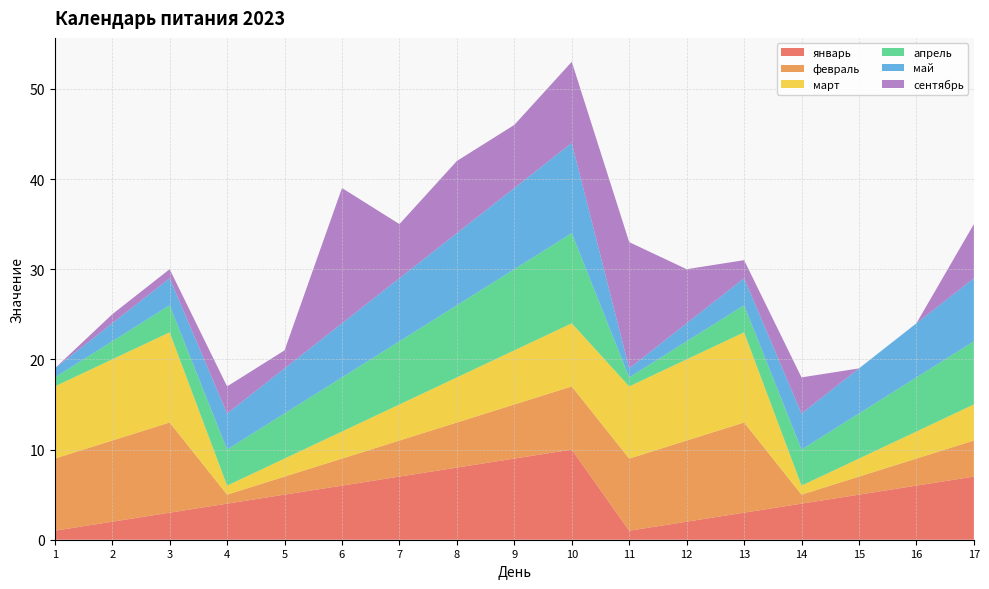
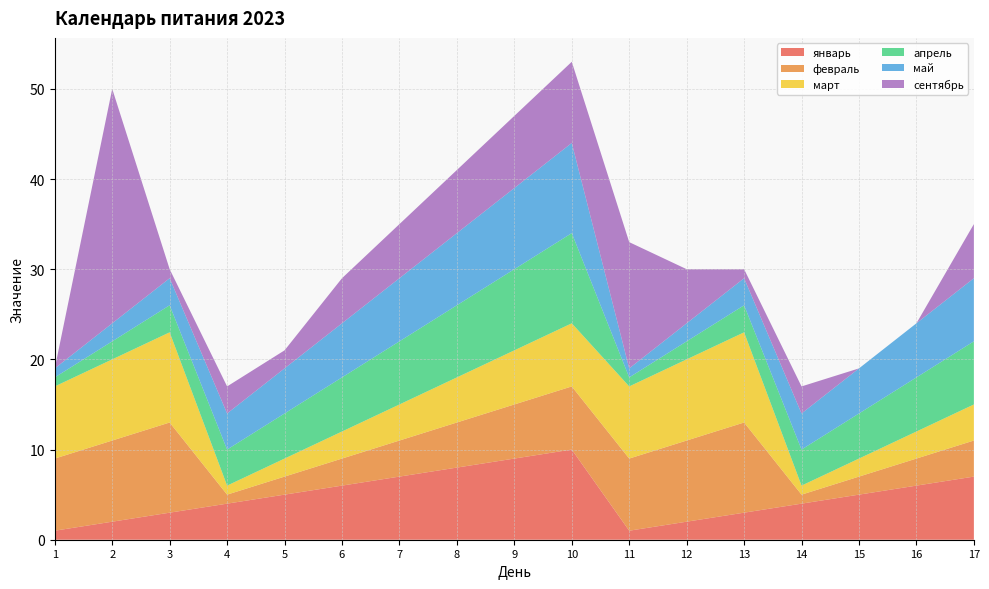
  {
    "март": {
      "1": 8,
      "2": 9,
      "3": 10,
      "4": 1,
      "5": 2,
      "6": 3,
      "7": 4,
      "8": 5,
      "9": 6,
      "10": 7,
      "11": 8,
      "12": 9,
      "13": 10,
      "14": 1,
      "15": 2,
      "16": 3,
      "17": 4
    },
    "апрель": {
      "1": 1,
      "2": 2,
      "3": 3,
      "4": 4,
      "5": 5,
      "6": 6,
      "7": 7,
      "8": 8,
      "9": 9,
      "10": 10,
      "11": 1,
      "12": 2,
      "13": 3,
      "14": 4,
      "15": 5,
      "16": 6,
      "17": 7
    },
    "май": {
      "2": 2,
      "3": 3,
      "4": 4,
      "5": 5,
      "6": 6,
      "7": 7,
      "8": 8,
      "9": 9,
      "10": 10,
      "11": 1,
      "12": 2,
      "13": 3,
      "14": 4,
      "17": 7
    },
    "сентябрь": {
-     "2": 1,
+     "2": 26,
      "3": 1,
      "4": 3,
      "5": 2,
-     "6": 15,
+     "6": 5,
      "7": 6,
-     "8": 8,
-     "9": 7,
+     "8": 7,
+     "9": 8,
      "10": 9,
      "11": 14,
      "12": 6,
-     "13": 2,
-     "14": 4,
+     "13": 1,
+     "14": 3,
      "17": 6
    }
  }
